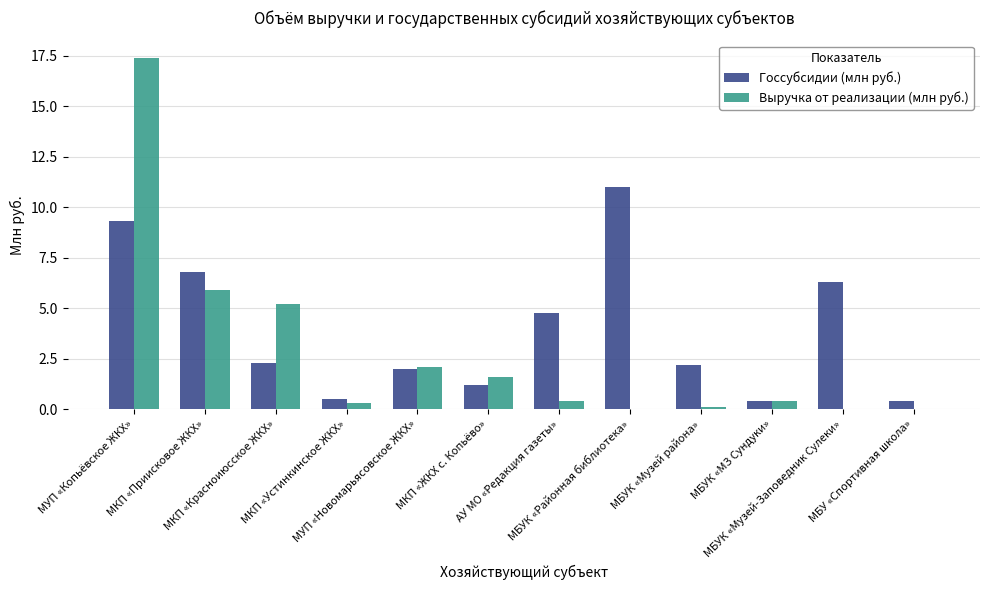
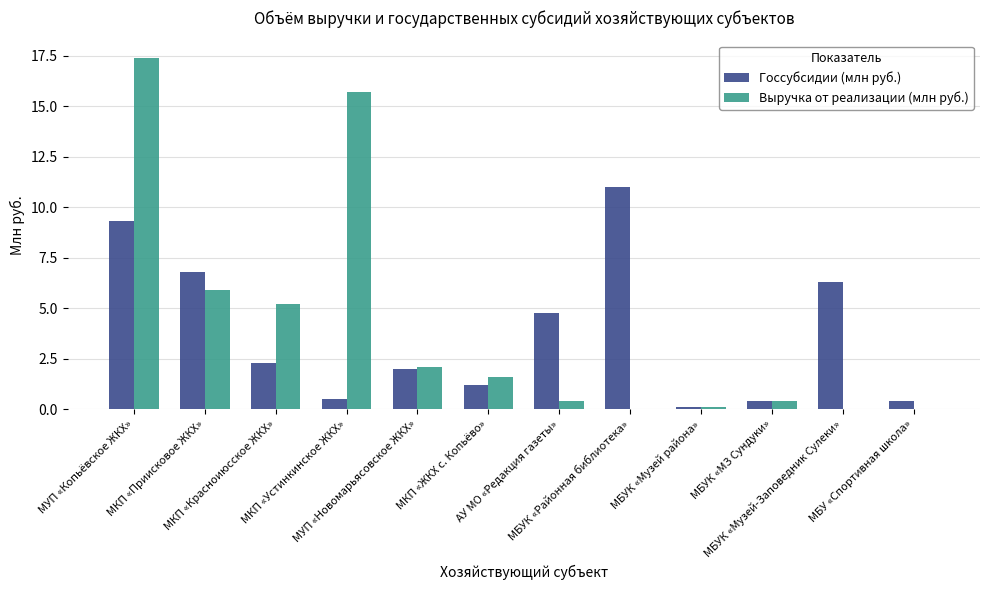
  {
    "Госсубсидии (млн руб.)": {
      "МУП «Копьёвское ЖКХ»": 9.3,
      "МКП «Приисковое ЖКХ»": 6.8,
      "МКП «Красноиюсское ЖКХ»": 2.3,
      "МКП «Устинкинское ЖКХ»": 0.5,
      "МУП «Новомарьясовское ЖКХ»": 2.0,
      "МКП «ЖКХ с. Копьёво»": 1.2,
      "АУ МО «Редакция газеты»": 4.8,
      "МБУК «Районная библиотека»": 11.0,
-     "МБУК «Музей района»": 2.2,
+     "МБУК «Музей района»": 0.1,
      "МБУК «МЗ Сундуки»": 0.4,
      "МБУК «Музей-Заповедник Сулеки»": 6.3,
      "МБУ «Спортивная школа»": 0.4
    },
    "Выручка от реализации (млн руб.)": {
      "МУП «Копьёвское ЖКХ»": 17.4,
      "МКП «Приисковое ЖКХ»": 5.9,
      "МКП «Красноиюсское ЖКХ»": 5.2,
-     "МКП «Устинкинское ЖКХ»": 0.3,
+     "МКП «Устинкинское ЖКХ»": 15.7,
      "МУП «Новомарьясовское ЖКХ»": 2.1,
      "МКП «ЖКХ с. Копьёво»": 1.6,
      "АУ МО «Редакция газеты»": 0.4,
      "МБУК «Районная библиотека»": 0.0,
      "МБУК «МЗ Сундуки»": 0.4
    }
  }
